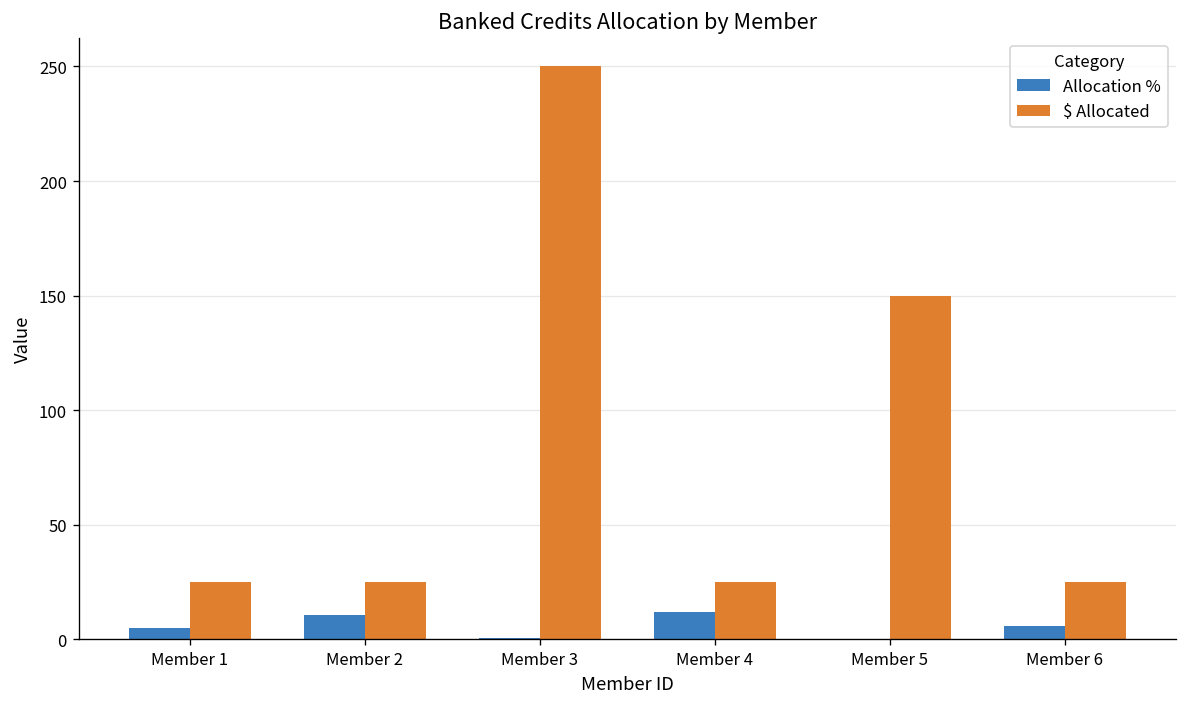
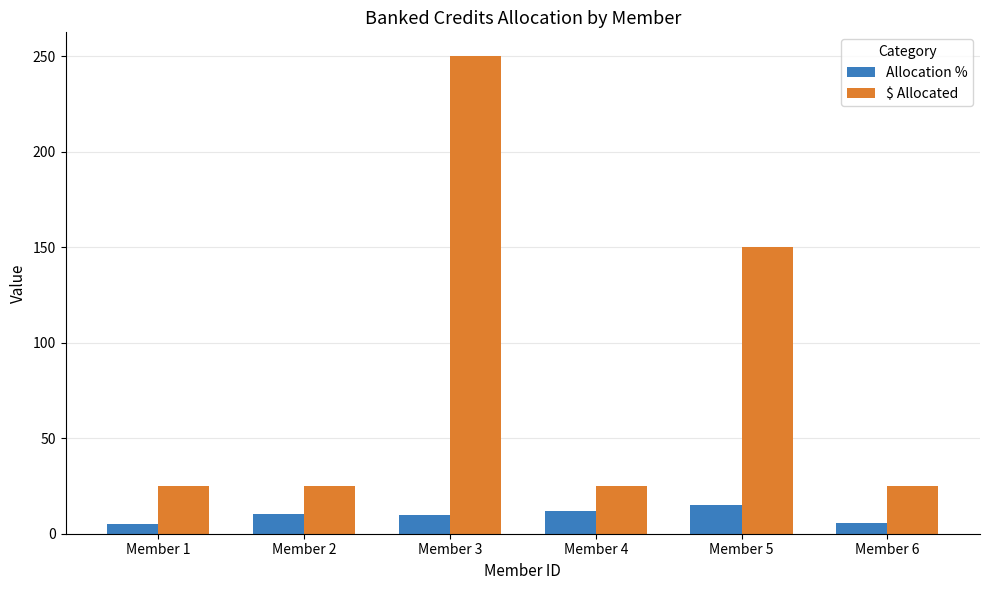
  {
    "Allocation %": {
      "Member 1": 5,
      "Member 2": 11,
-     "Member 3": 1,
+     "Member 3": 10,
      "Member 4": 12,
-     "Member 5": 0,
+     "Member 5": 15,
      "Member 6": 6
    },
    "$ Allocated": {
      "Member 1": 25,
      "Member 2": 25,
      "Member 3": 250,
      "Member 4": 25,
      "Member 5": 150,
      "Member 6": 25
    }
  }
